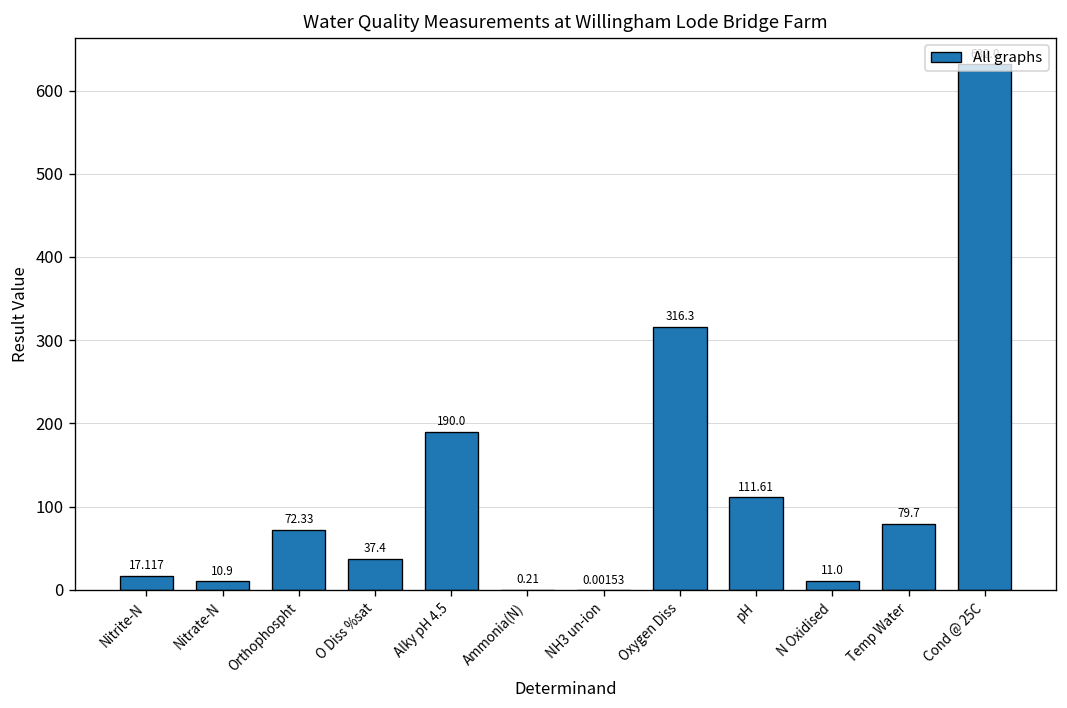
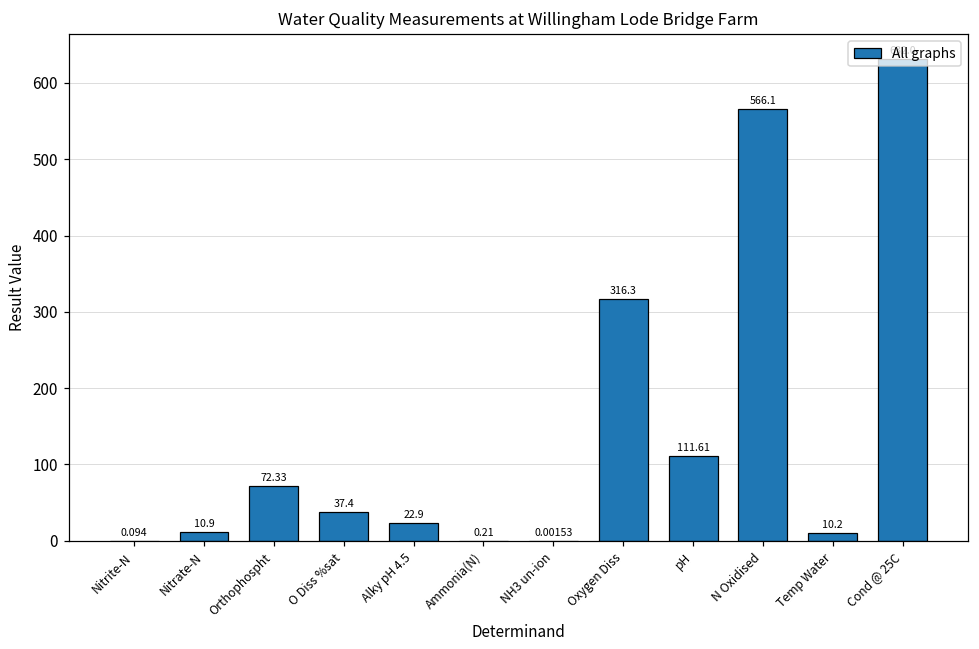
  {
-   "Nitrite-N": 17.117,
+   "Nitrite-N": 0.094,
    "Nitrate-N": 10.9,
    "Orthophospht": 72.33,
    "O Diss %sat": 37.4,
-   "Alky pH 4.5": 190.0,
+   "Alky pH 4.5": 22.9,
    "Ammonia(N)": 0.21,
    "NH3 un-ion": 0.00153,
    "Oxygen Diss": 316.3,
    "pH": 111.61,
-   "N Oxidised": 11.0,
-   "Temp Water": 79.7
+   "N Oxidised": 566.1,
+   "Temp Water": 10.2
  }
